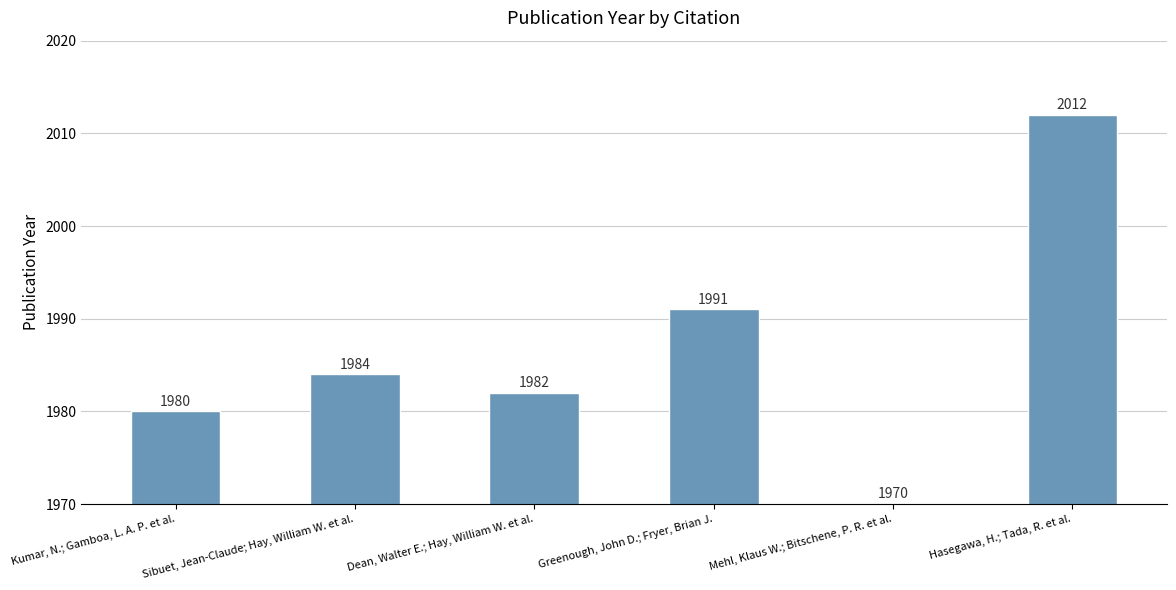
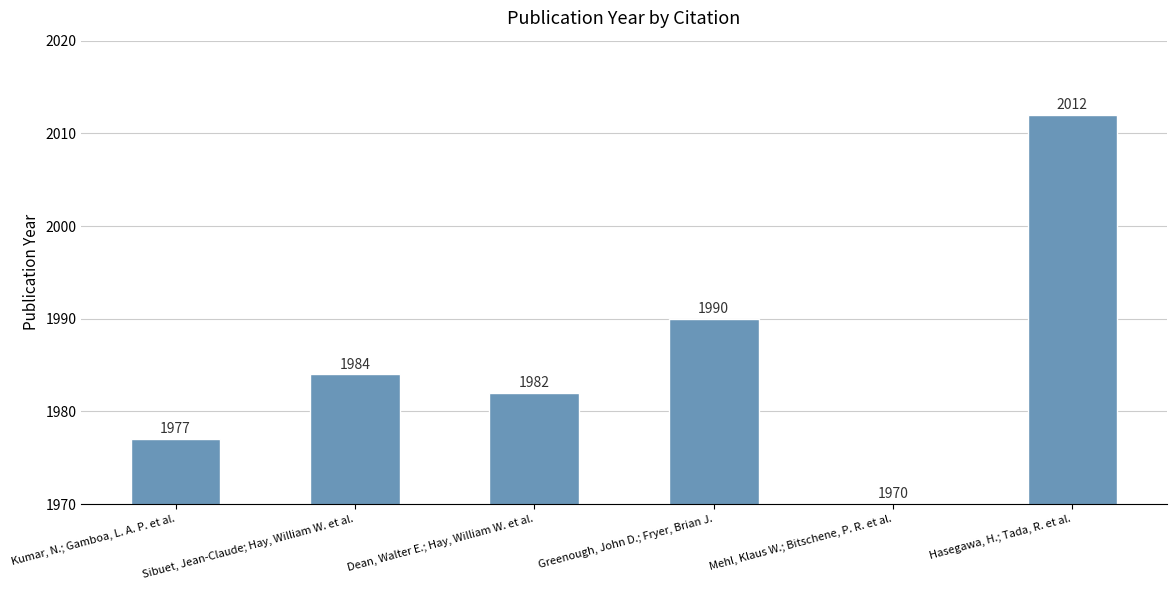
  {
-   "Kumar, N.; Gamboa, L. A. P. et al.": 1980,
+   "Kumar, N.; Gamboa, L. A. P. et al.": 1977,
    "Sibuet, Jean-Claude; Hay, William W. et al.": 1984,
    "Dean, Walter E.; Hay, William W. et al.": 1982,
-   "Greenough, John D.; Fryer, Brian J.": 1991,
+   "Greenough, John D.; Fryer, Brian J.": 1990,
    "Mehl, Klaus W.; Bitschene, P. R. et al.": 1970,
    "Hasegawa, H.; Tada, R. et al.": 2012
  }
